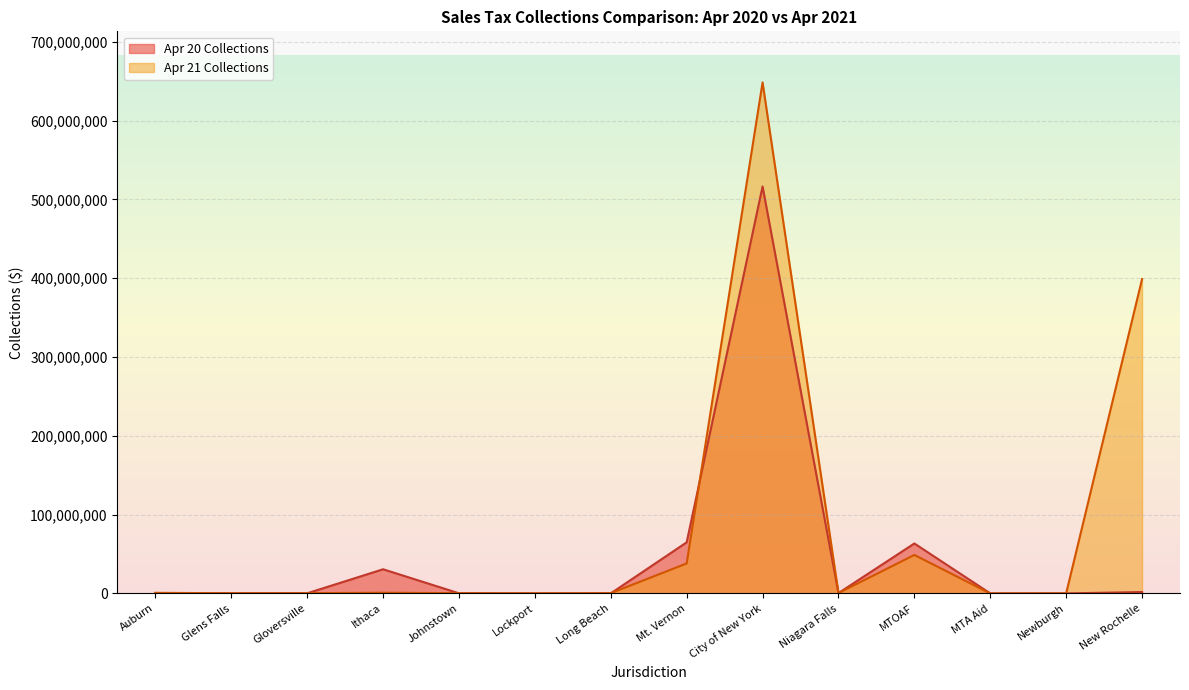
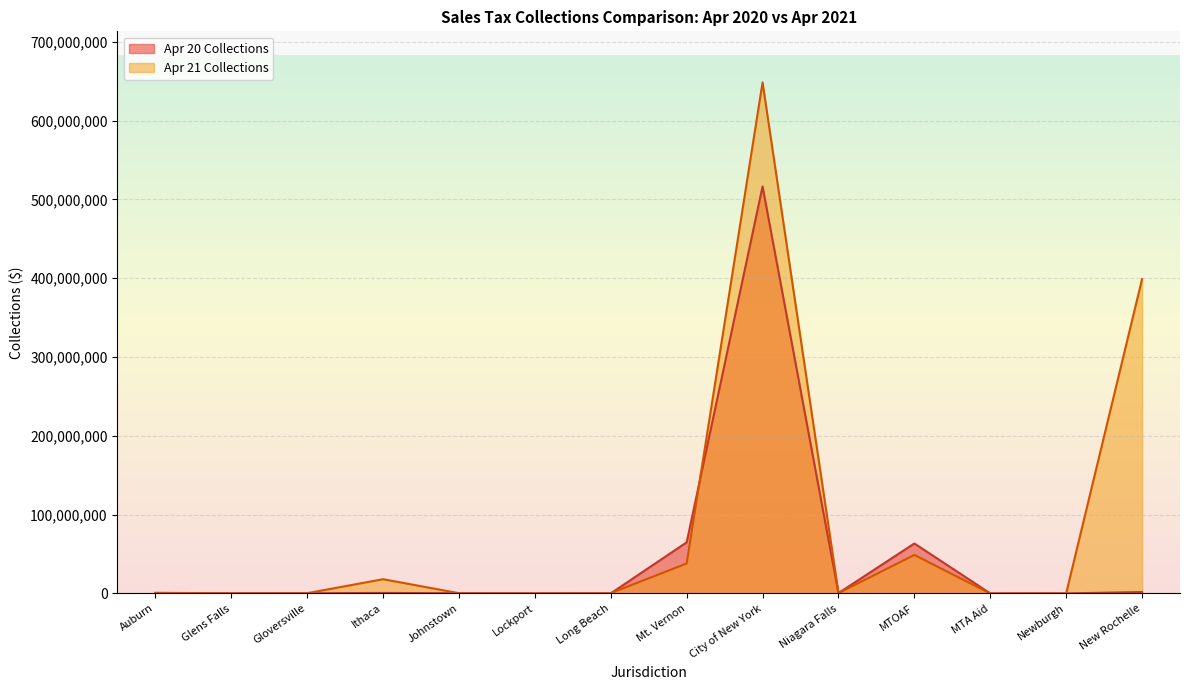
  {
    "Apr 20 Collections": {
-     "Ithaca": "30,000,000",
+     "Ithaca": "0",
      "Mt. Vernon": "60,000,000",
      "City of New York": "520,000,000",
      "MTOAF": "60,000,000",
      "New Rochelle": "0"
    },
    "Apr 21 Collections": {
-     "Ithaca": "0",
+     "Ithaca": "20,000,000",
      "Mt. Vernon": "40,000,000",
      "City of New York": "650,000,000",
      "MTOAF": "50,000,000",
      "New Rochelle": "400,000,000"
    }
  }
